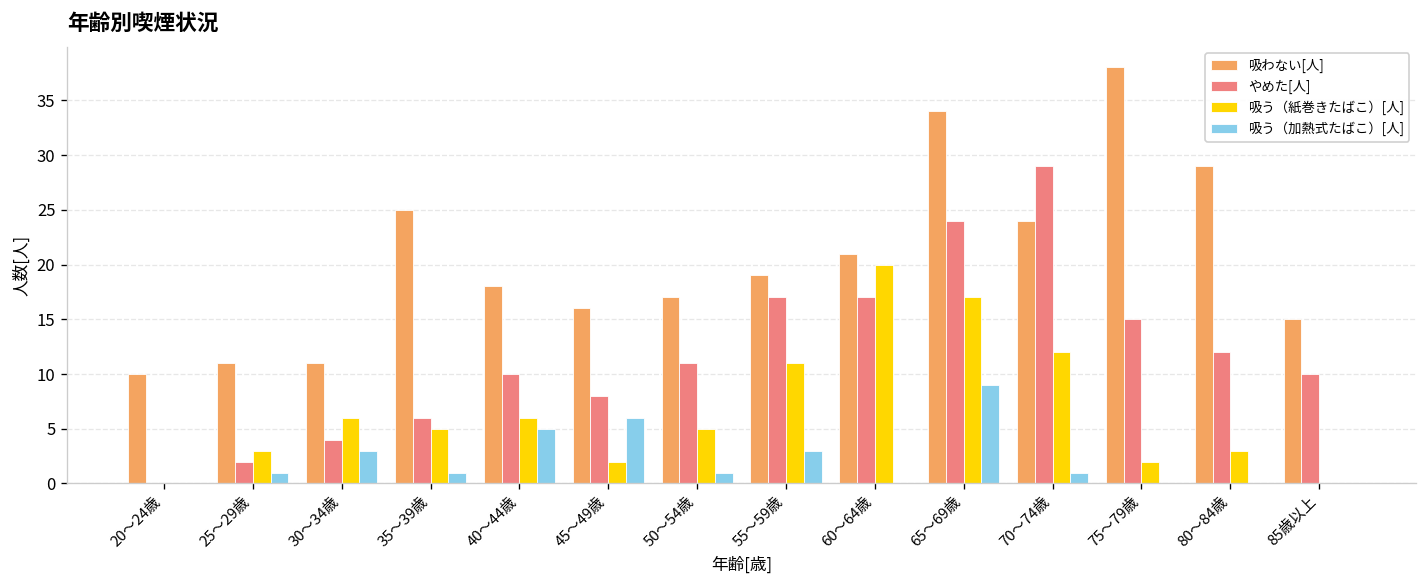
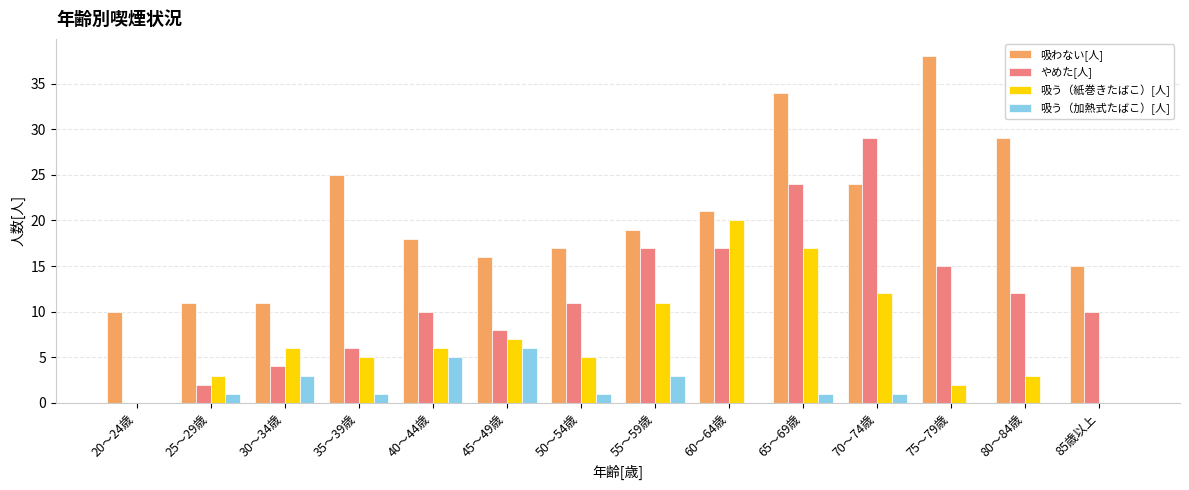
  {
    "吸う（紙巻きたばこ）[人]": {
      "20～24歳": 0,
      "25～29歳": 3,
      "30～34歳": 6,
      "35～39歳": 5,
      "40～44歳": 6,
-     "45～49歳": 2,
+     "45～49歳": 7,
      "50～54歳": 5,
      "55～59歳": 11,
      "60～64歳": 20,
      "65～69歳": 17,
      "70～74歳": 12,
      "75～79歳": 2,
      "80～84歳": 3,
      "85歳以上": 0
    },
    "吸う（加熱式たばこ）[人]": {
      "20～24歳": 0,
      "25～29歳": 1,
      "30～34歳": 3,
      "35～39歳": 1,
      "40～44歳": 5,
      "45～49歳": 6,
      "50～54歳": 1,
      "55～59歳": 3,
      "60～64歳": 0,
-     "65～69歳": 9,
+     "65～69歳": 1,
      "70～74歳": 1,
      "75～79歳": 0,
      "80～84歳": 0,
      "85歳以上": 0
    }
  }
